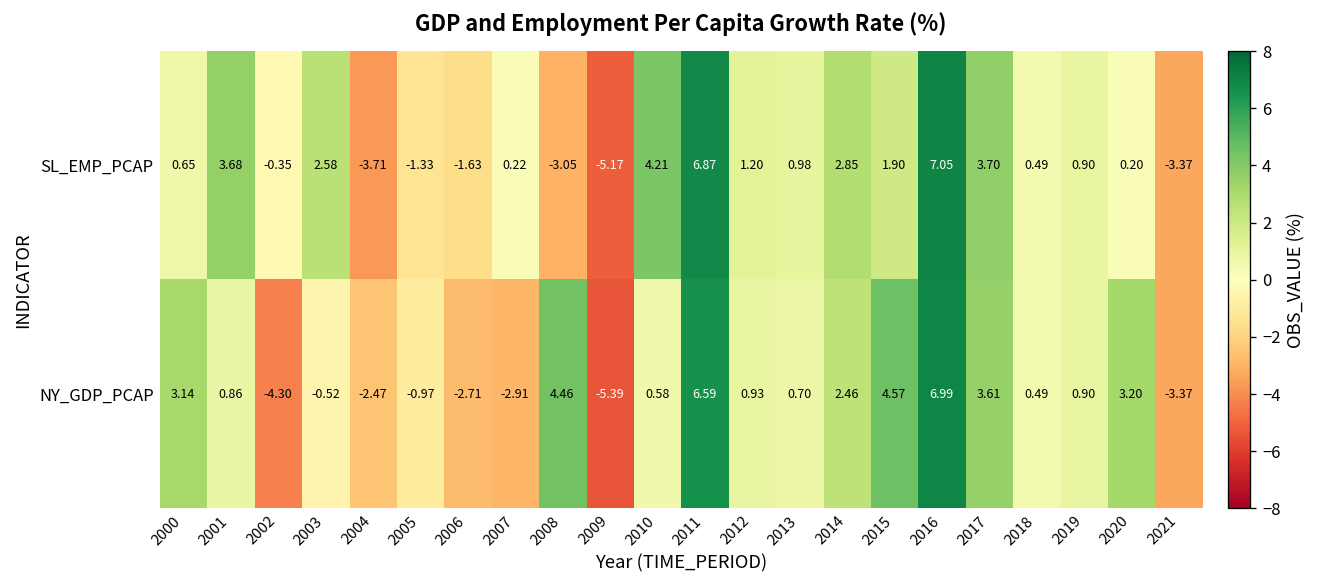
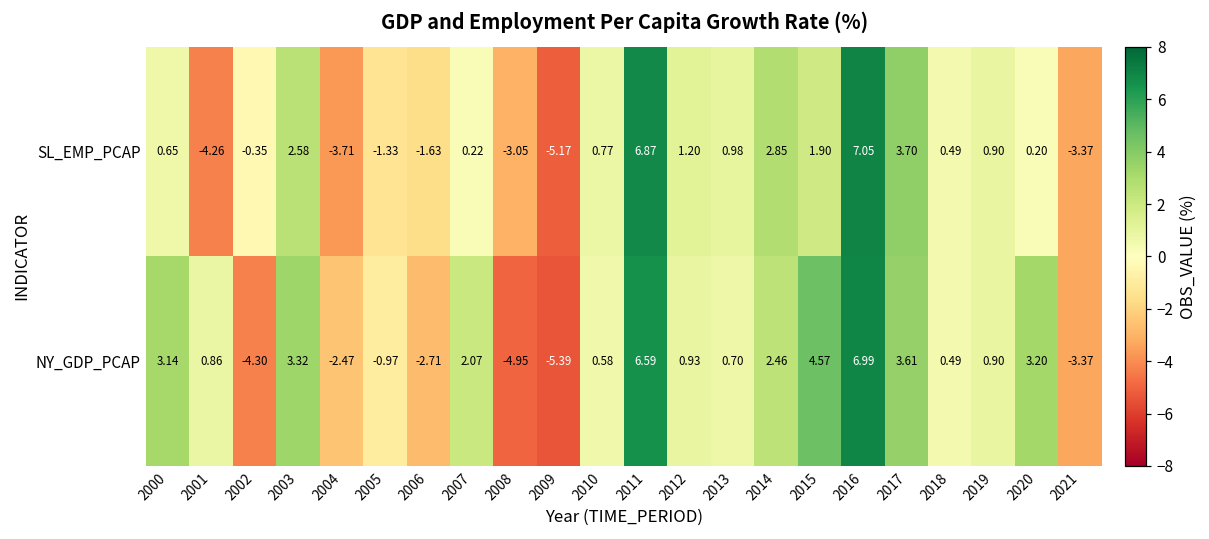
  {
    "SL_EMP_PCAP": {
      "2000": 0.65,
-     "2001": 3.68,
+     "2001": -4.26,
      "2002": -0.35,
      "2003": 2.58,
      "2004": -3.71,
      "2005": -1.33,
      "2006": -1.63,
      "2007": 0.22,
      "2008": -3.05,
      "2009": -5.17,
-     "2010": 4.21,
+     "2010": 0.77,
      "2011": 6.87,
      "2012": 1.20,
      "2013": 0.98,
      "2014": 2.85,
      "2015": 1.90,
      "2016": 7.05,
      "2017": 3.70,
      "2018": 0.49,
      "2019": 0.90,
      "2020": 0.20,
      "2021": -3.37
    },
    "NY_GDP_PCAP": {
      "2000": 3.14,
      "2001": 0.86,
      "2002": -4.30,
-     "2003": -0.52,
+     "2003": 3.32,
      "2004": -2.47,
      "2005": -0.97,
      "2006": -2.71,
-     "2007": -2.91,
-     "2008": 4.46,
+     "2007": 2.07,
+     "2008": -4.95,
      "2009": -5.39,
      "2010": 0.58,
      "2011": 6.59,
      "2012": 0.93,
      "2013": 0.70,
      "2014": 2.46,
      "2015": 4.57,
      "2016": 6.99,
      "2017": 3.61,
      "2018": 0.49,
      "2019": 0.90,
      "2020": 3.20,
      "2021": -3.37
    }
  }
